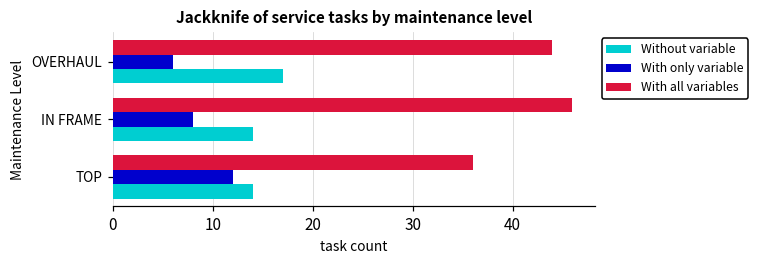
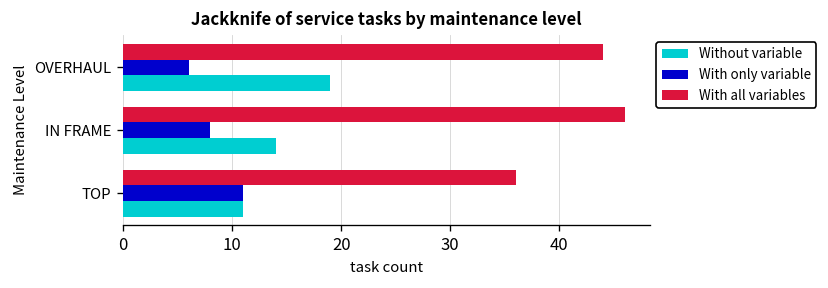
  {
    "Without variable": {
-     "OVERHAUL": 17,
+     "OVERHAUL": 19,
      "IN FRAME": 14,
-     "TOP": 14
+     "TOP": 11
    },
    "With only variable": {
      "OVERHAUL": 6,
      "IN FRAME": 8,
-     "TOP": 12
+     "TOP": 11
    },
    "With all variables": {
      "OVERHAUL": 44,
      "IN FRAME": 46,
      "TOP": 36
    }
  }
